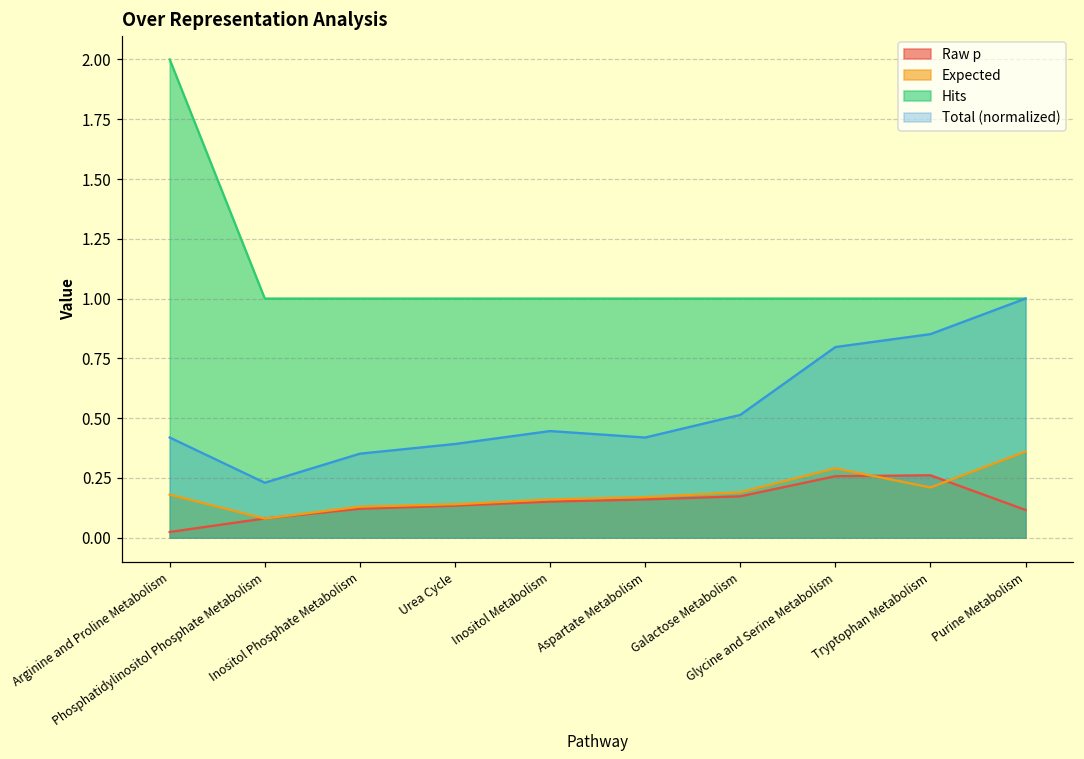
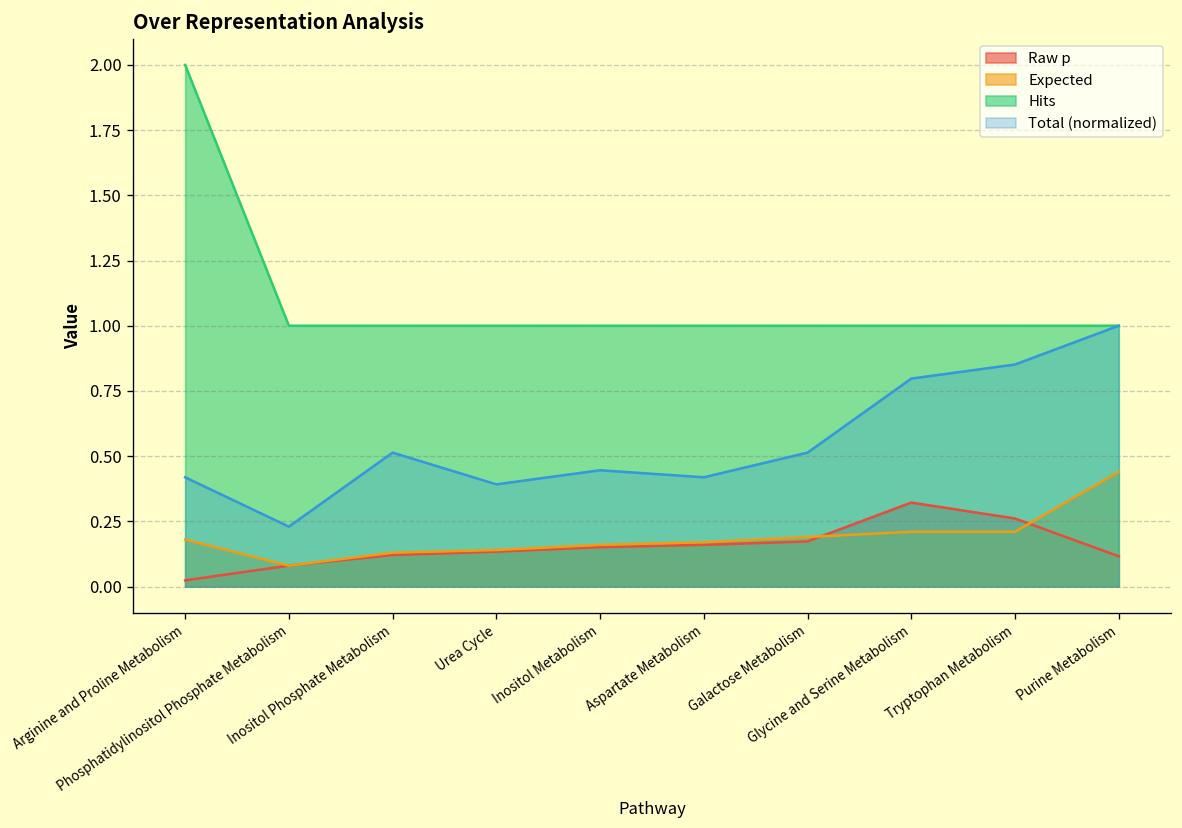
  {
    "Raw p": {
      "Arginine and Proline Metabolism": 0.02,
      "Galactose Metabolism": 0.17,
-     "Glycine and Serine Metabolism": 0.26,
+     "Glycine and Serine Metabolism": 0.32,
      "Tryptophan Metabolism": 0.26,
      "Purine Metabolism": 0.12
    },
    "Expected": {
      "Arginine and Proline Metabolism": 0.18,
      "Galactose Metabolism": 0.19,
-     "Glycine and Serine Metabolism": 0.29,
+     "Glycine and Serine Metabolism": 0.21,
      "Tryptophan Metabolism": 0.21,
-     "Purine Metabolism": 0.36
+     "Purine Metabolism": 0.44
    },
    "Hits": {
      "Arginine and Proline Metabolism": 2.00,
      "Phosphatidylinositol Phosphate Metabolism": 1.00,
      "Inositol Phosphate Metabolism": 1.00,
      "Urea Cycle": 1.00,
      "Inositol Metabolism": 1.00,
      "Aspartate Metabolism": 1.00,
      "Galactose Metabolism": 1.00,
      "Glycine and Serine Metabolism": 1.00,
      "Tryptophan Metabolism": 1.00
    },
    "Total (normalized)": {
      "Arginine and Proline Metabolism": 0.42,
      "Phosphatidylinositol Phosphate Metabolism": 0.23,
-     "Inositol Phosphate Metabolism": 0.35,
+     "Inositol Phosphate Metabolism": 0.51,
      "Urea Cycle": 0.39,
      "Inositol Metabolism": 0.45,
      "Aspartate Metabolism": 0.42,
      "Galactose Metabolism": 0.51,
      "Glycine and Serine Metabolism": 0.80,
      "Tryptophan Metabolism": 0.85
    }
  }
